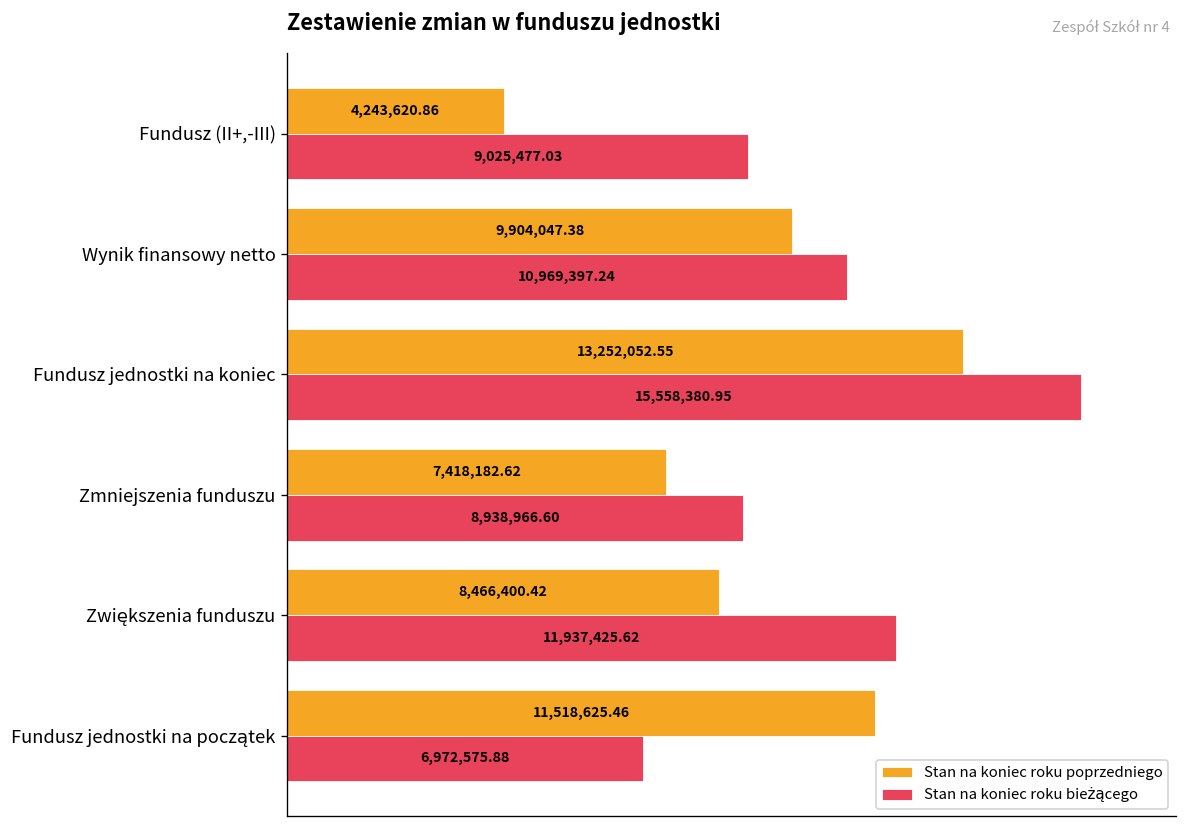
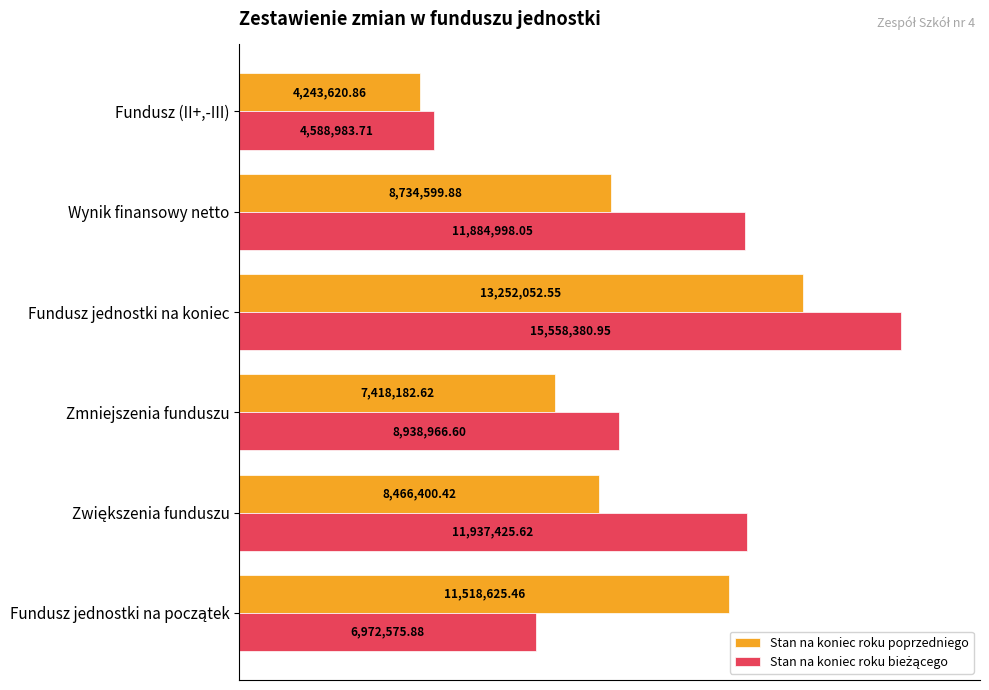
  {
    "Stan na koniec roku poprzedniego": {
      "Fundusz (II+,-III)": "4,243,620.86",
-     "Wynik finansowy netto": "9,904,047.38",
+     "Wynik finansowy netto": "8,734,599.88",
      "Fundusz jednostki na koniec": "13,252,052.55",
      "Zmniejszenia funduszu": "7,418,182.62",
      "Zwiększenia funduszu": "8,466,400.42",
      "Fundusz jednostki na początek": "11,518,625.46"
    },
    "Stan na koniec roku bieżącego": {
-     "Fundusz (II+,-III)": "9,025,477.03",
-     "Wynik finansowy netto": "10,969,397.24",
+     "Fundusz (II+,-III)": "4,588,983.71",
+     "Wynik finansowy netto": "11,884,998.05",
      "Fundusz jednostki na koniec": "15,558,380.95",
      "Zmniejszenia funduszu": "8,938,966.60",
      "Zwiększenia funduszu": "11,937,425.62",
      "Fundusz jednostki na początek": "6,972,575.88"
    }
  }
